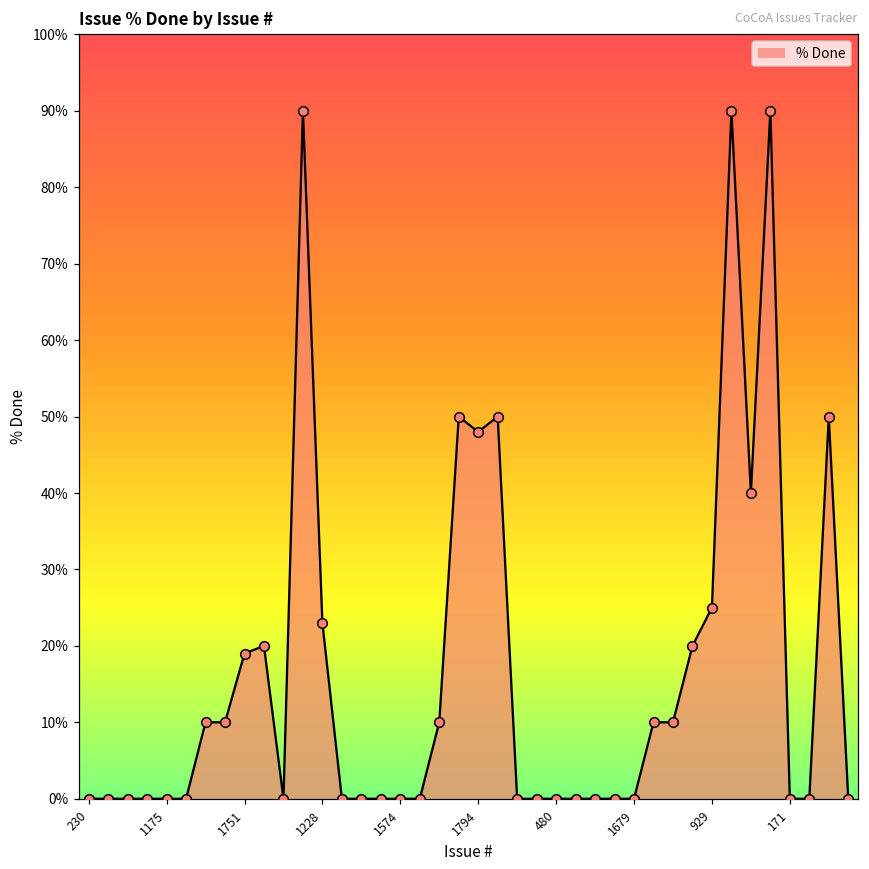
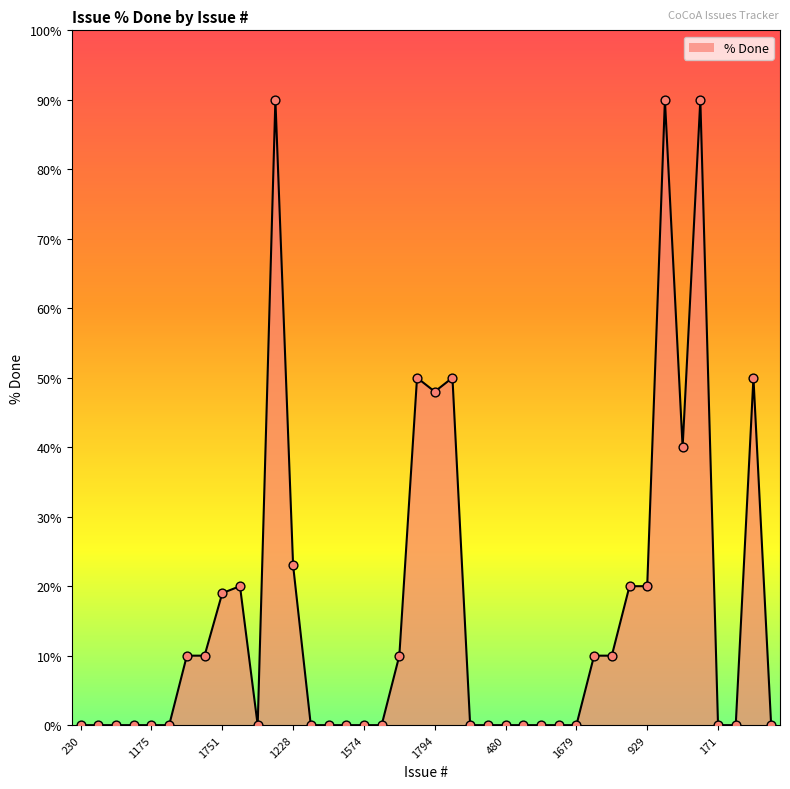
  {
    "230": "0%",
    "1175": "0%",
    "1751": "19%",
    "1228": "23%",
    "1574": "0%",
    "1794": "48%",
    "480": "0%",
    "1679": "0%",
-   "929": "25%",
+   "929": "20%",
    "171": "0%"
  }
